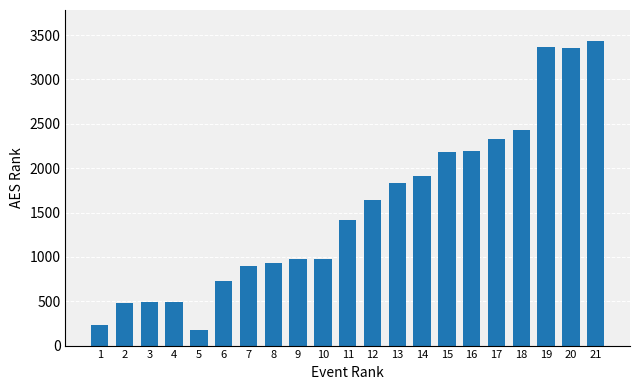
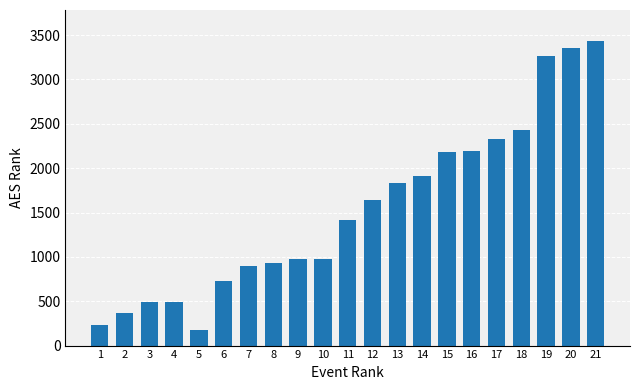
  {
    "1": 200,
-   "2": 500,
+   "2": 400,
    "3": 500,
    "4": 500,
    "5": 200,
    "6": 700,
    "7": 900,
    "8": 900,
    "9": 1000,
    "10": 1000,
    "11": 1400,
    "12": 1600,
    "13": 1800,
    "14": 1900,
    "15": 2200,
    "16": 2200,
    "17": 2300,
    "18": 2400,
-   "19": 3400,
+   "19": 3300,
    "20": 3400,
    "21": 3400
  }
